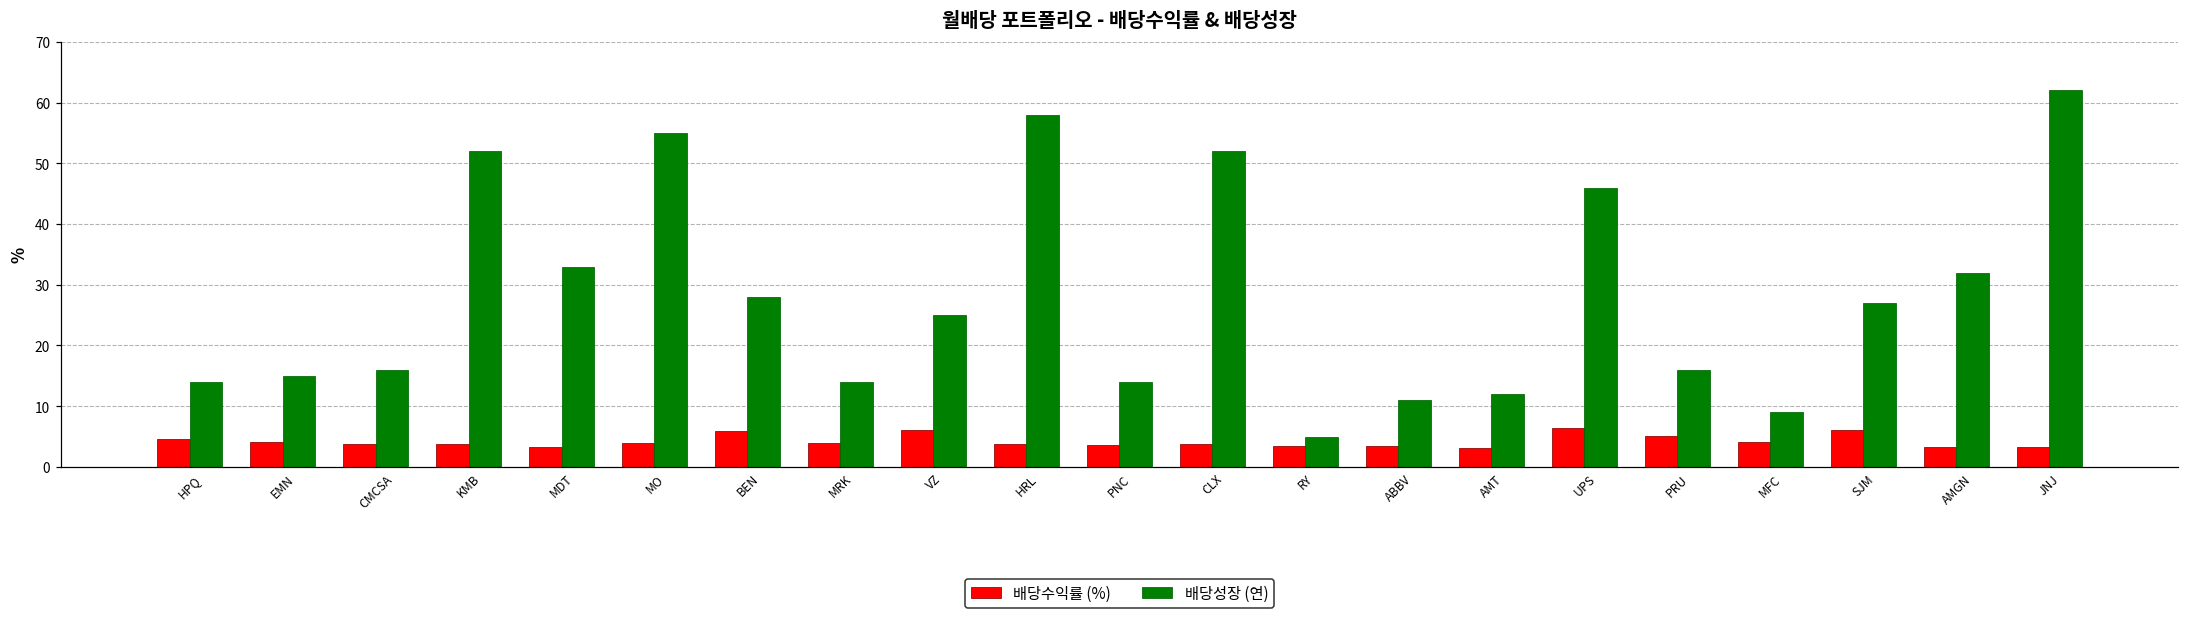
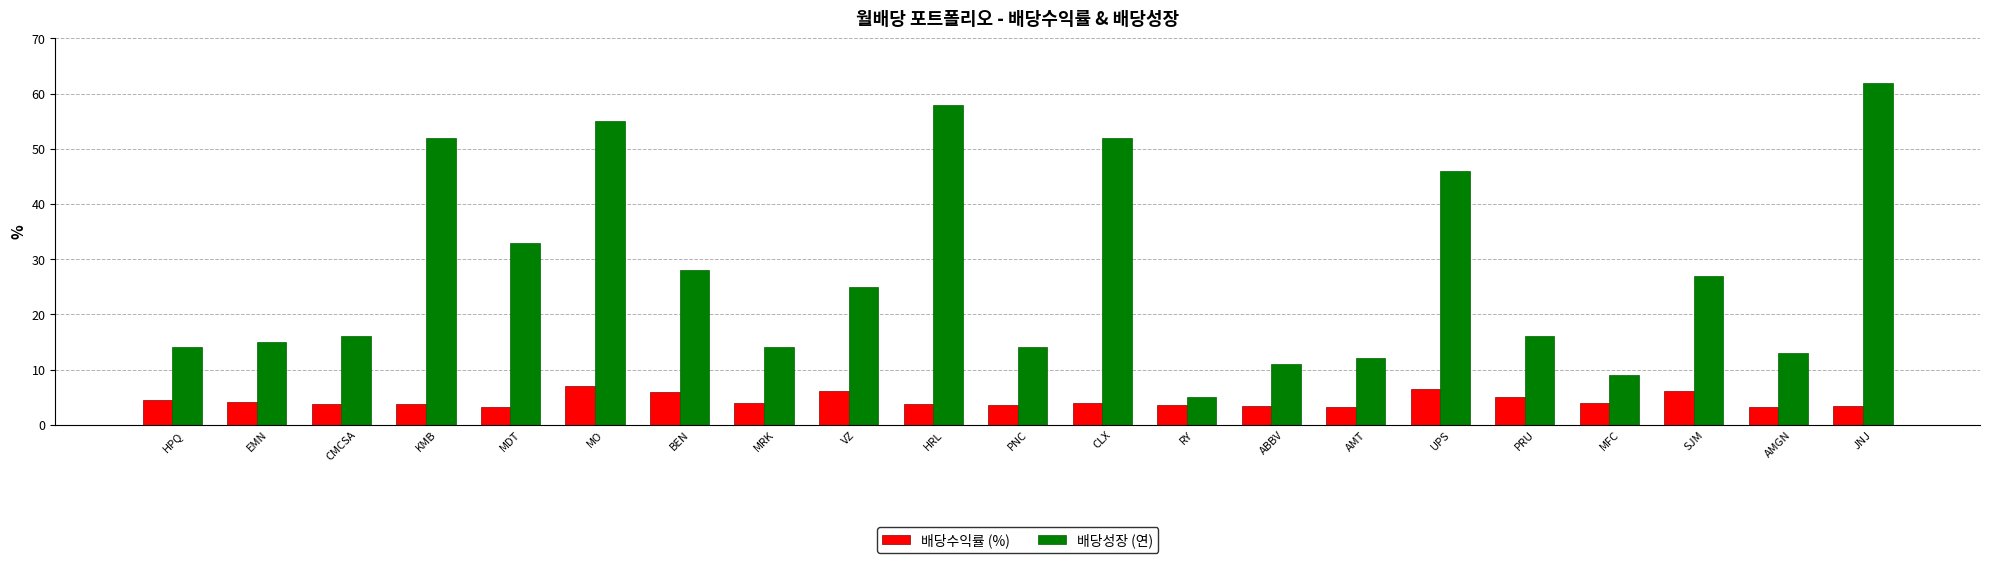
  {
    "배당수익률 (%)": {
      "HPQ": 5,
      "EMN": 4,
      "CMCSA": 4,
      "KMB": 4,
      "MDT": 3,
-     "MO": 4,
+     "MO": 7,
      "BEN": 6,
      "MRK": 4,
      "VZ": 6,
      "HRL": 4,
      "PNC": 4,
      "CLX": 4,
      "RY": 4,
      "ABBV": 3,
      "AMT": 3,
      "UPS": 6,
      "PRU": 5,
      "MFC": 4,
      "SJM": 6,
      "AMGN": 3,
      "JNJ": 3
    },
    "배당성장 (연)": {
      "HPQ": 14,
      "EMN": 15,
      "CMCSA": 16,
      "KMB": 52,
      "MDT": 33,
      "MO": 55,
      "BEN": 28,
      "MRK": 14,
      "VZ": 25,
      "HRL": 58,
      "PNC": 14,
      "CLX": 52,
      "RY": 5,
      "ABBV": 11,
      "AMT": 12,
      "UPS": 46,
      "PRU": 16,
      "MFC": 9,
      "SJM": 27,
-     "AMGN": 32,
+     "AMGN": 13,
      "JNJ": 62
    }
  }
